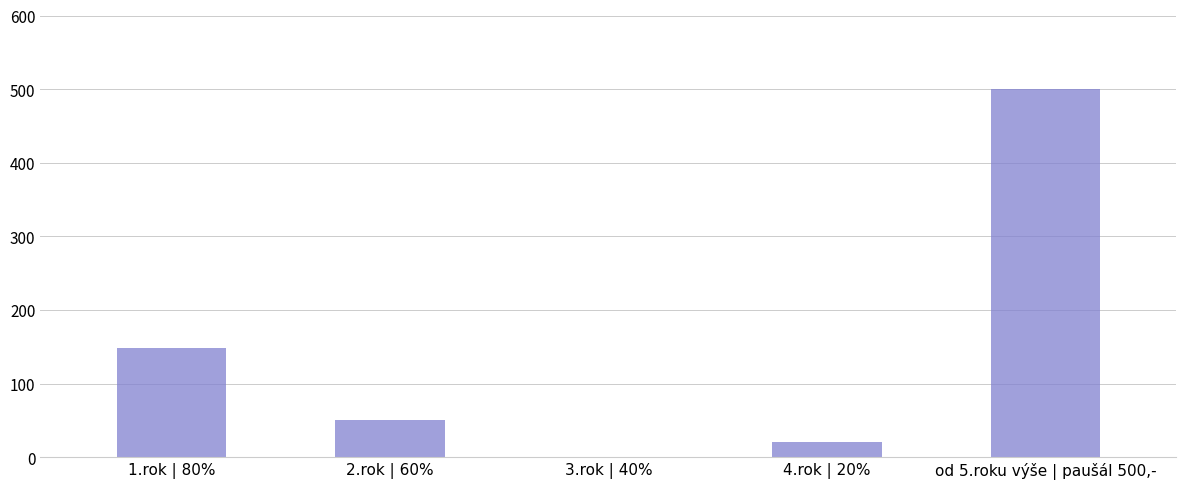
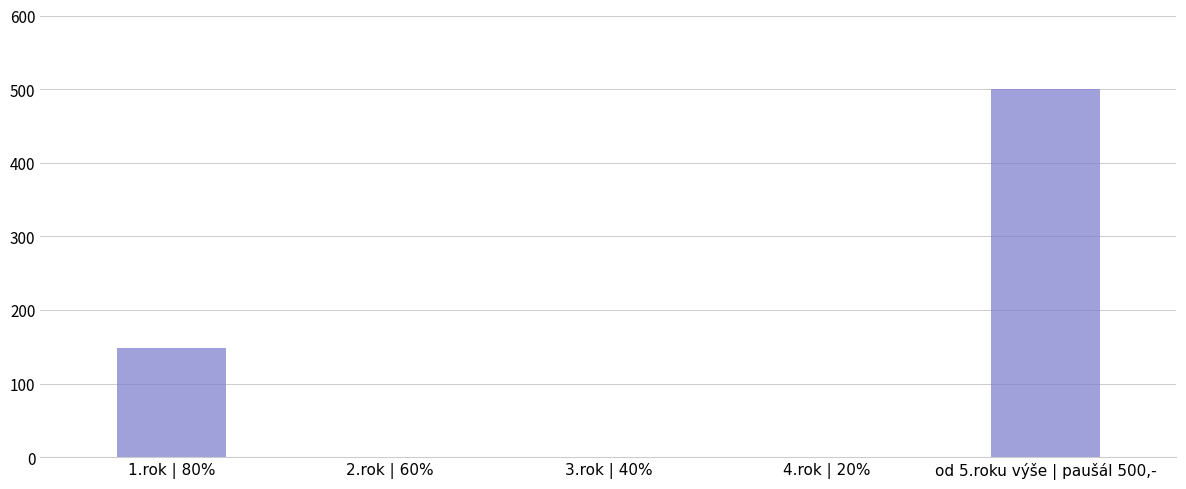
  {
    "1.rok | 80%": 150,
-   "2.rok | 60%": 50,
-   "4.rok | 20%": 20,
+   "2.rok | 60%": 0,
+   "4.rok | 20%": 0,
    "od 5.roku výše | paušál 500,-": 500
  }
